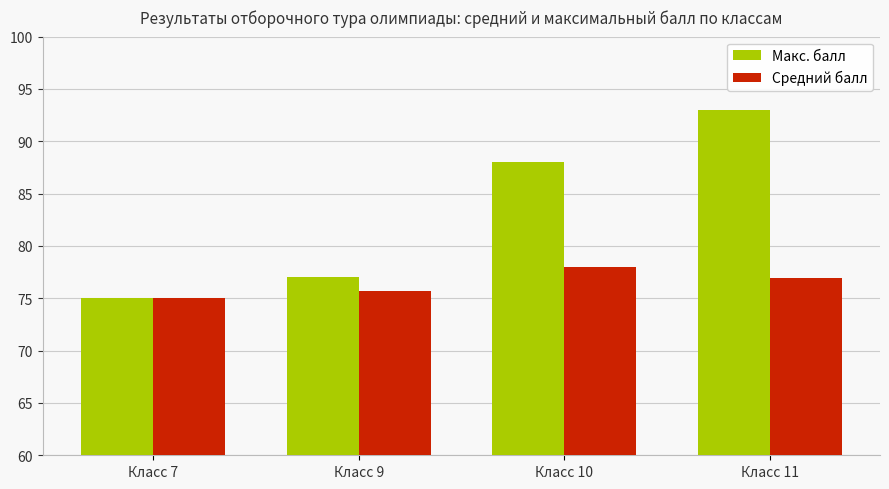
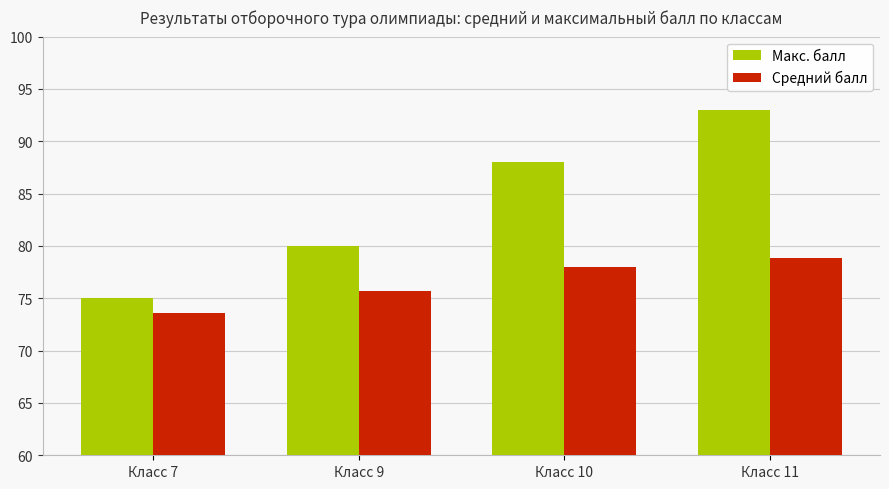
  {
    "Макс. балл": {
      "Класс 7": 75,
-     "Класс 9": 77,
+     "Класс 9": 80,
      "Класс 10": 88,
      "Класс 11": 93
    },
    "Средний балл": {
-     "Класс 7": 75.0,
+     "Класс 7": 73.6,
      "Класс 9": 75.7,
      "Класс 10": 78.0,
-     "Класс 11": 76.9
+     "Класс 11": 78.8
    }
  }
